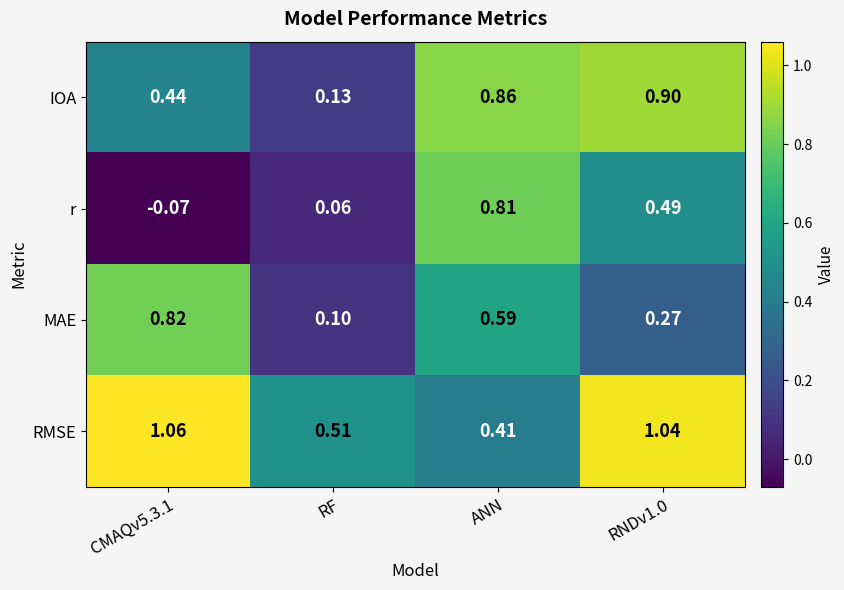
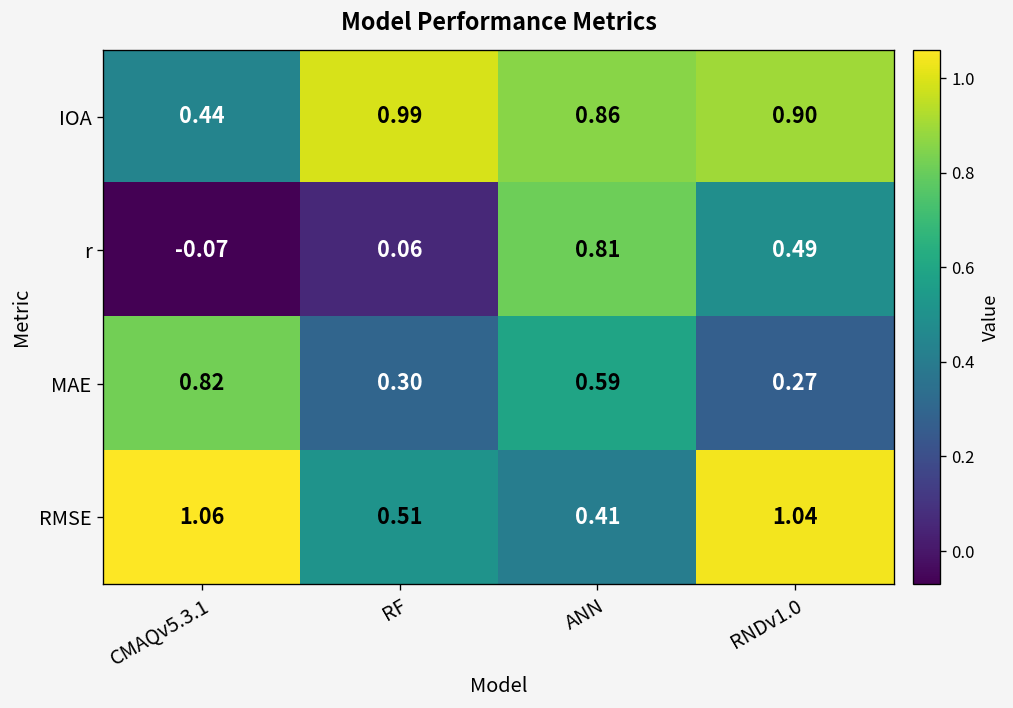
  {
    "IOA": {
      "CMAQv5.3.1": 0.44,
-     "RF": 0.13,
+     "RF": 0.99,
      "ANN": 0.86,
      "RNDv1.0": 0.90
    },
    "r": {
      "CMAQv5.3.1": -0.07,
      "RF": 0.06,
      "ANN": 0.81,
      "RNDv1.0": 0.49
    },
    "MAE": {
      "CMAQv5.3.1": 0.82,
-     "RF": 0.10,
+     "RF": 0.30,
      "ANN": 0.59,
      "RNDv1.0": 0.27
    },
    "RMSE": {
      "CMAQv5.3.1": 1.06,
      "RF": 0.51,
      "ANN": 0.41,
      "RNDv1.0": 1.04
    }
  }
